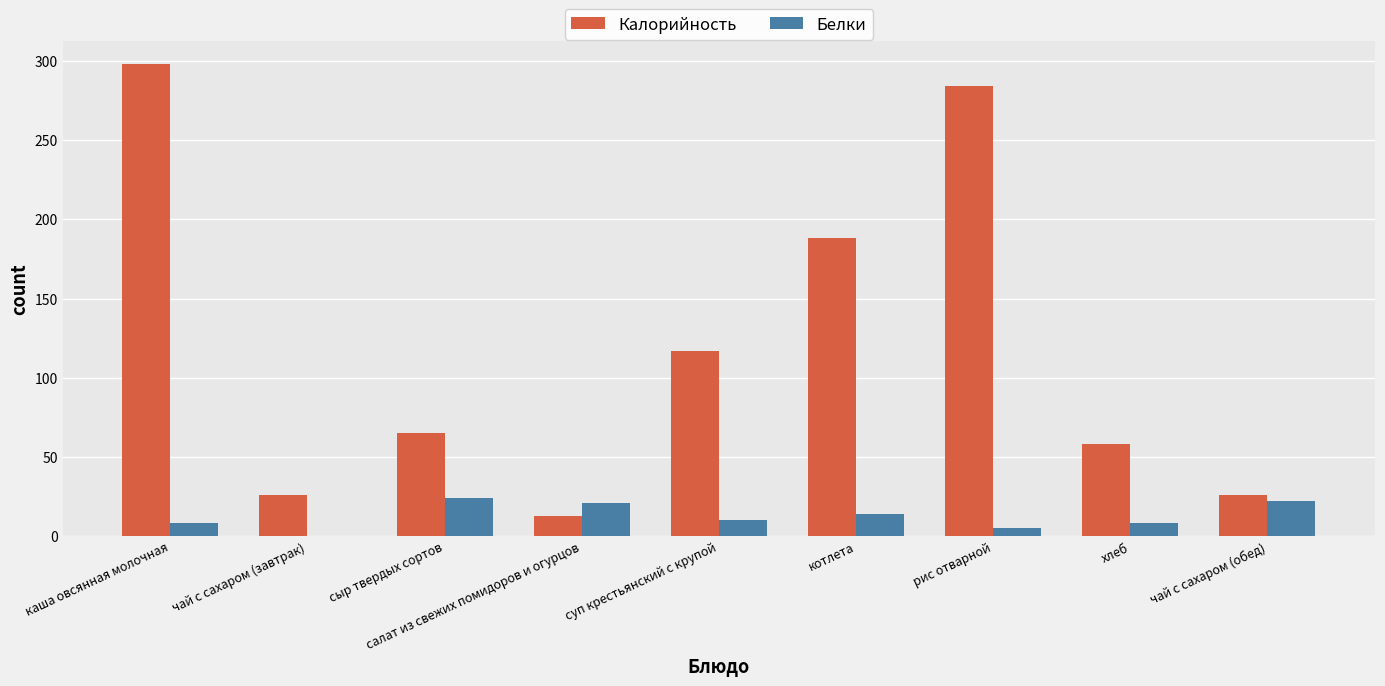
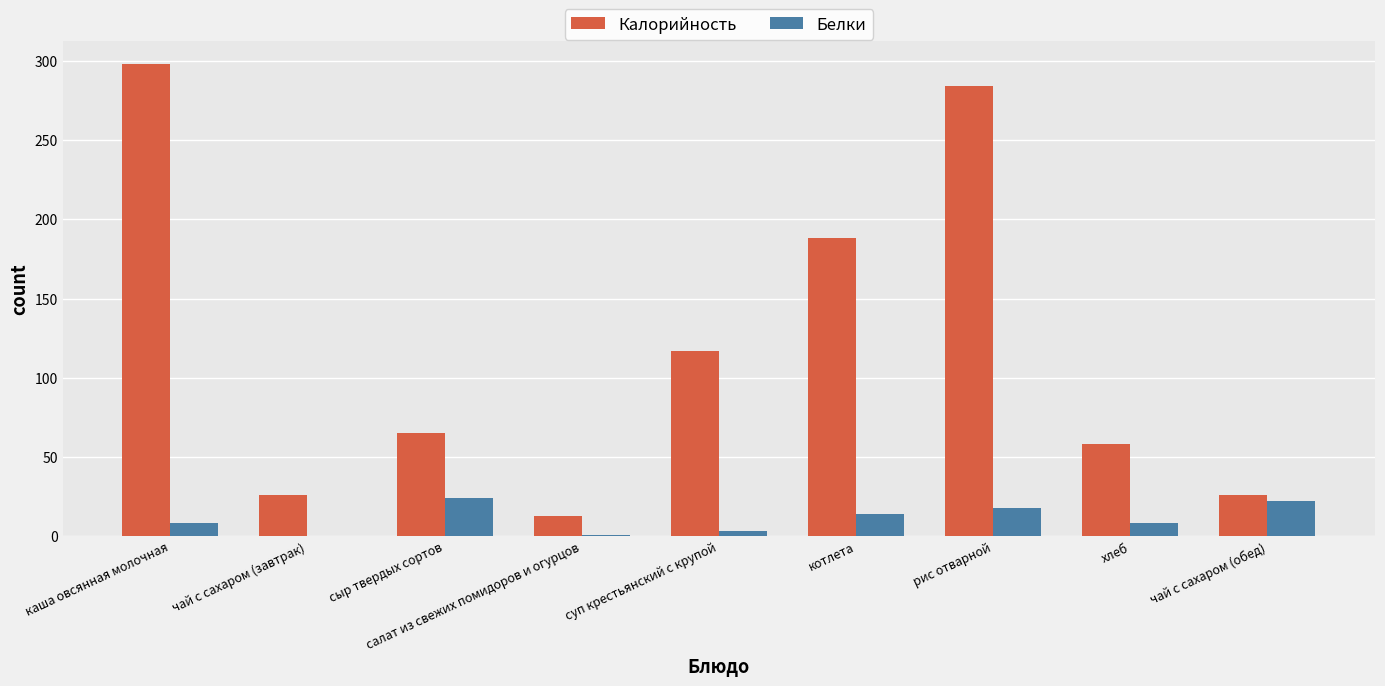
  {
    "Калорийность": {
      "каша овсянная молочная": 298,
      "чай с сахаром (завтрак)": 26,
      "сыр твердых сортов": 65,
      "салат из свежих помидоров и огурцов": 13,
      "суп крестьянский с крупой": 117,
      "котлета": 188,
      "рис отварной": 284,
      "хлеб": 58,
      "чай с сахаром (обед)": 26
    },
    "Белки": {
      "каша овсянная молочная": 8,
      "сыр твердых сортов": 24,
-     "салат из свежих помидоров и огурцов": 21,
-     "суп крестьянский с крупой": 10,
+     "салат из свежих помидоров и огурцов": 1,
+     "суп крестьянский с крупой": 3,
      "котлета": 14,
-     "рис отварной": 5,
+     "рис отварной": 18,
      "хлеб": 8,
      "чай с сахаром (обед)": 22
    }
  }
